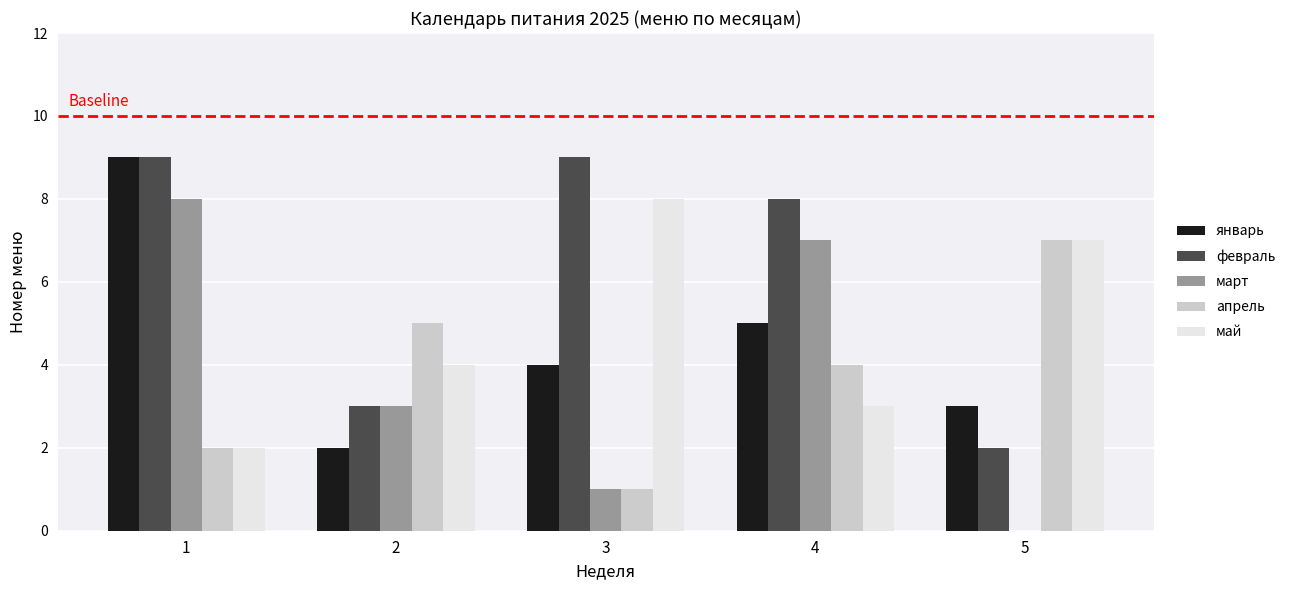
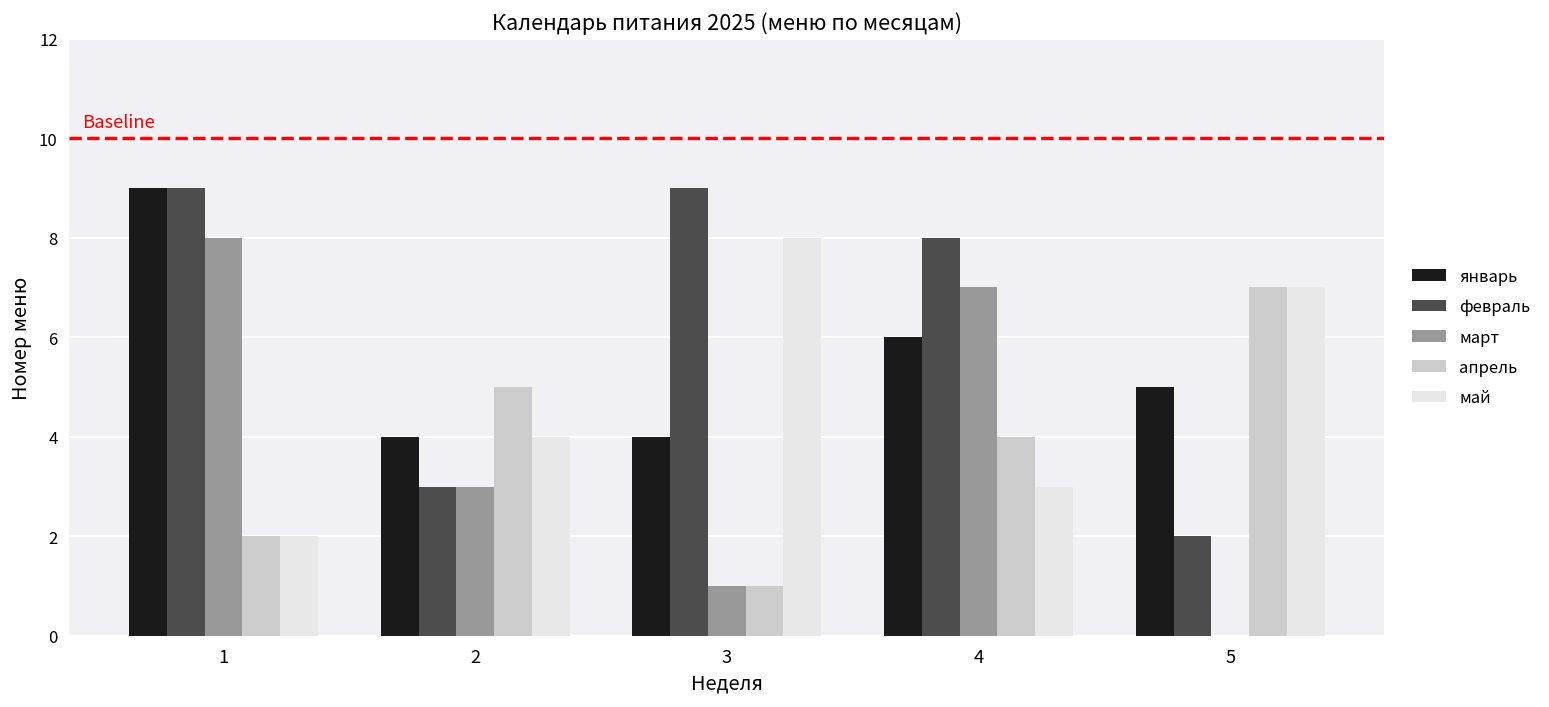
  {
    "январь": {
      "1": 9,
-     "2": 2,
+     "2": 4,
      "3": 4,
-     "4": 5,
-     "5": 3
+     "4": 6,
+     "5": 5
    },
    "февраль": {
      "1": 9,
      "2": 3,
      "3": 9,
      "4": 8,
      "5": 2
    },
    "март": {
      "1": 8,
      "2": 3,
      "3": 1,
      "4": 7,
      "5": 0
    }
  }
